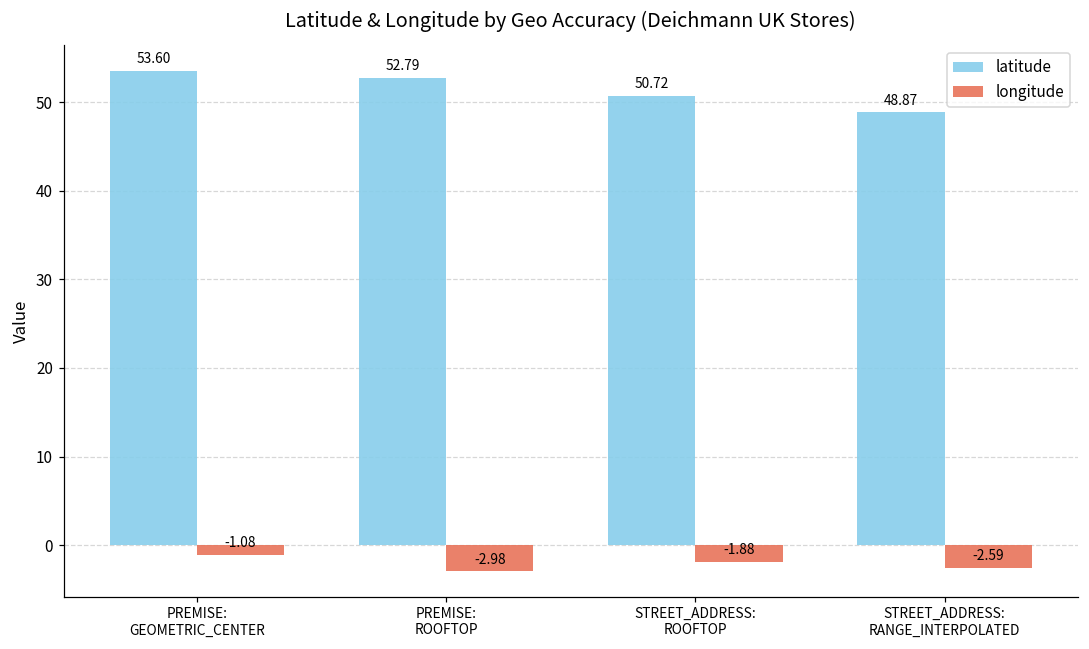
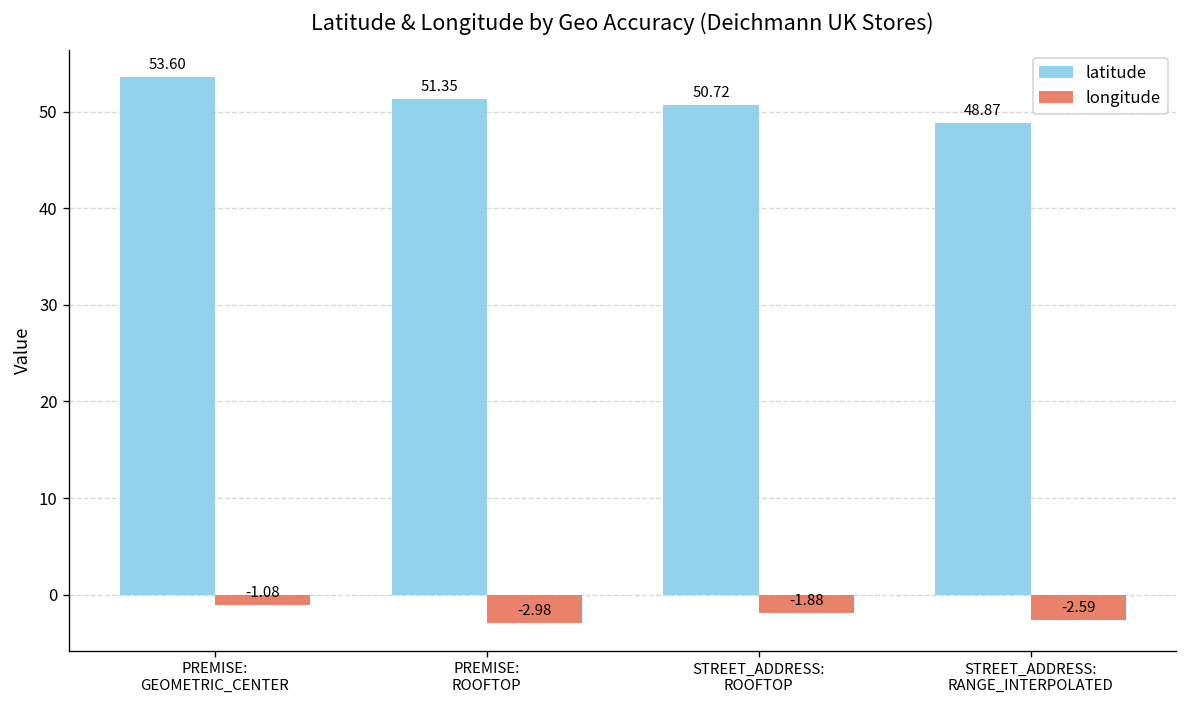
  {
    "latitude": {
      "PREMISE: GEOMETRIC_CENTER": 53.60,
-     "PREMISE: ROOFTOP": 52.79,
+     "PREMISE: ROOFTOP": 51.35,
      "STREET_ADDRESS: ROOFTOP": 50.72,
      "STREET_ADDRESS: RANGE_INTERPOLATED": 48.87
    },
    "longitude": {
      "PREMISE: GEOMETRIC_CENTER": -1.08,
      "PREMISE: ROOFTOP": -2.98,
      "STREET_ADDRESS: ROOFTOP": -1.88,
      "STREET_ADDRESS: RANGE_INTERPOLATED": -2.59
    }
  }
